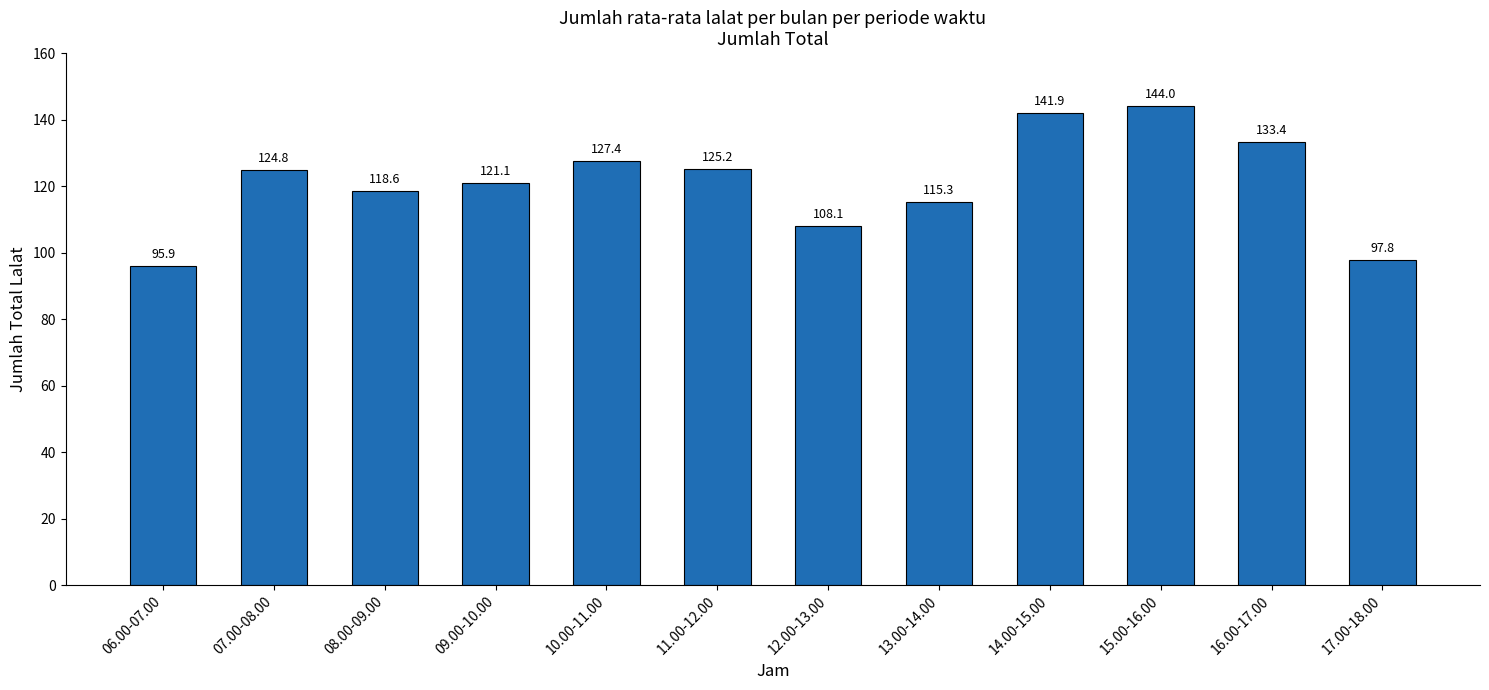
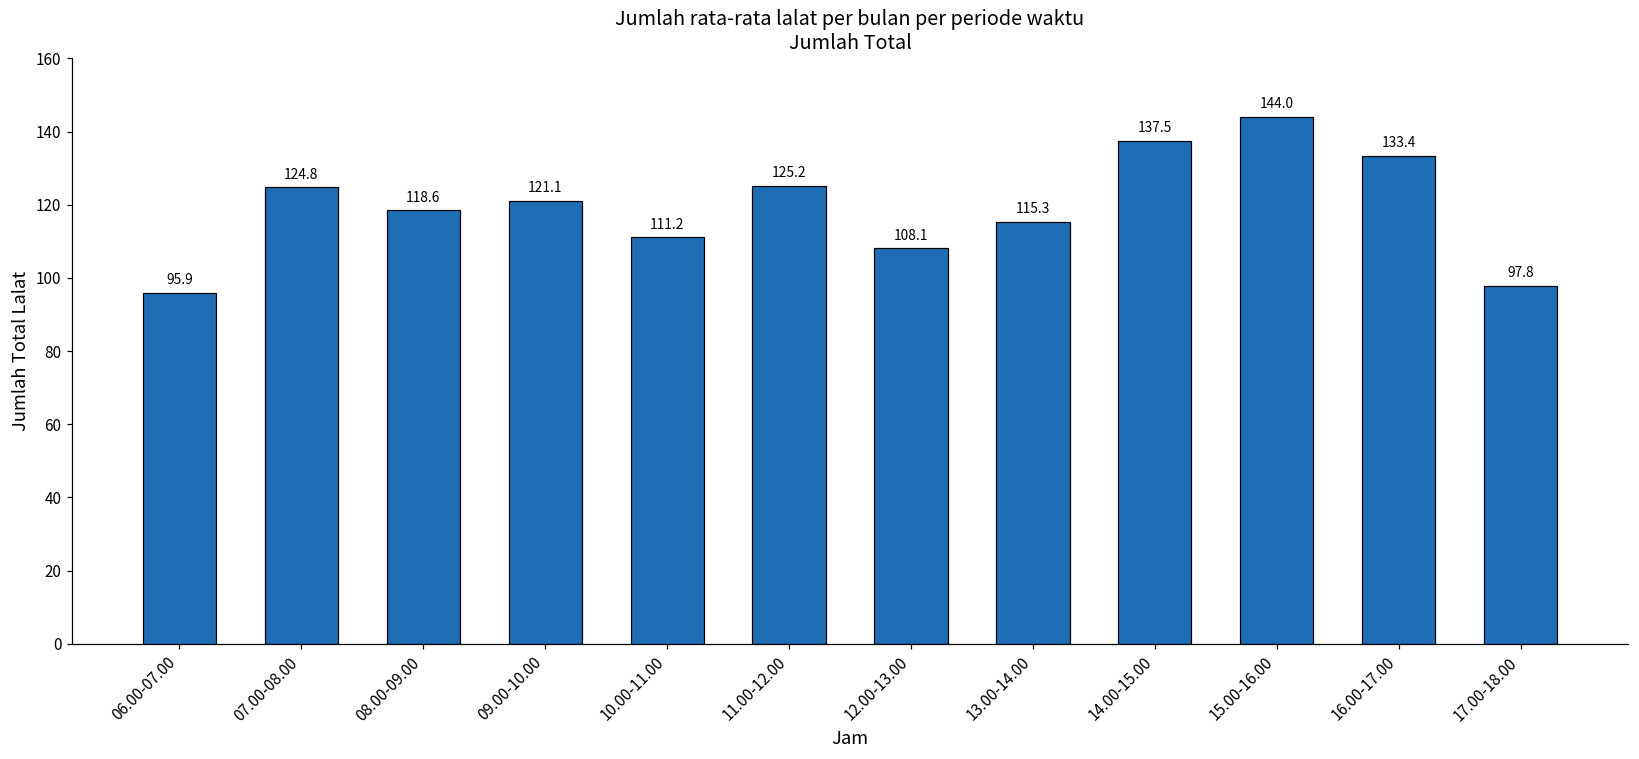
  {
    "06.00-07.00": 95.9,
    "07.00-08.00": 124.8,
    "08.00-09.00": 118.6,
    "09.00-10.00": 121.1,
-   "10.00-11.00": 127.4,
+   "10.00-11.00": 111.2,
    "11.00-12.00": 125.2,
    "12.00-13.00": 108.1,
    "13.00-14.00": 115.3,
-   "14.00-15.00": 141.9,
+   "14.00-15.00": 137.5,
    "15.00-16.00": 144.0,
    "16.00-17.00": 133.4,
    "17.00-18.00": 97.8
  }
